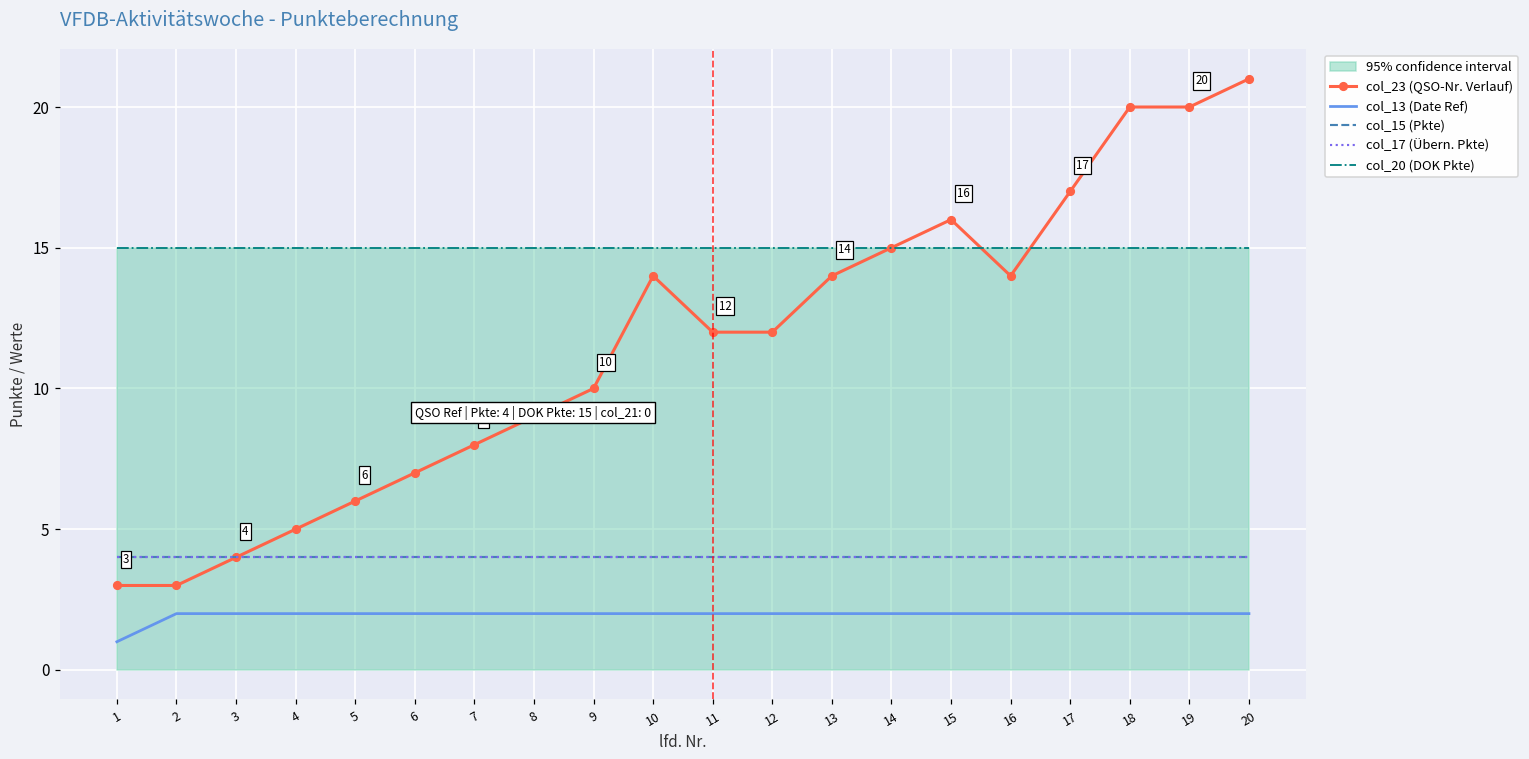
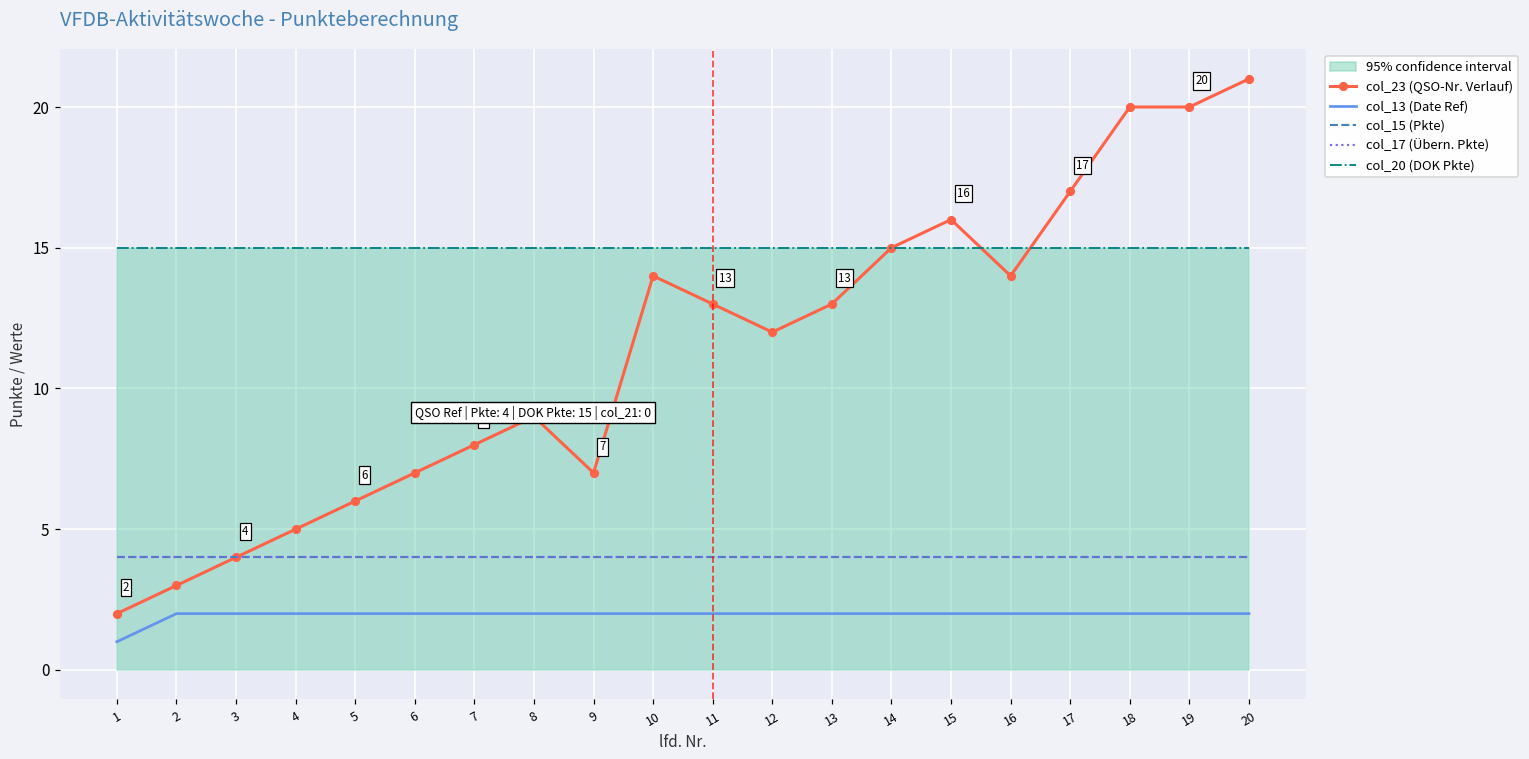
  {
    "col_23 (QSO-Nr. Verlauf)": {
-     "1": 3,
-     "9": 10,
-     "11": 12,
-     "13": 14
+     "1": 2,
+     "9": 7,
+     "11": 13,
+     "13": 13
    },
    "95% confidence interval": {
      "1": 15.0,
      "2": 15.0,
      "3": 15.0,
      "4": 15.0,
      "5": 15.0,
      "6": 15.0,
      "7": 15.0,
      "8": 15.0,
      "9": 15.0,
      "10": 15.0,
      "11": 15.0,
      "12": 15.0,
      "13": 15.0,
      "15": 15.0,
      "16": 15.0,
      "17": 15.0,
      "18": 15.0,
      "19": 15.0,
      "20": 15.0
    }
  }
